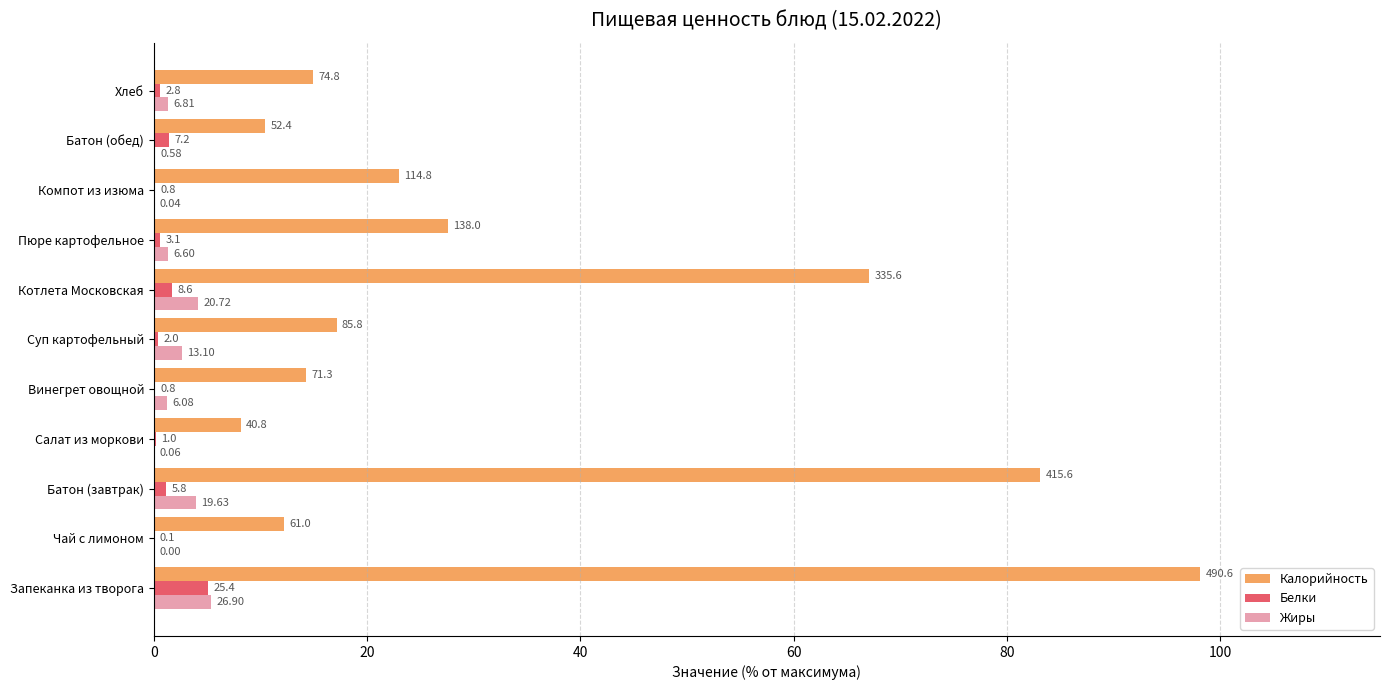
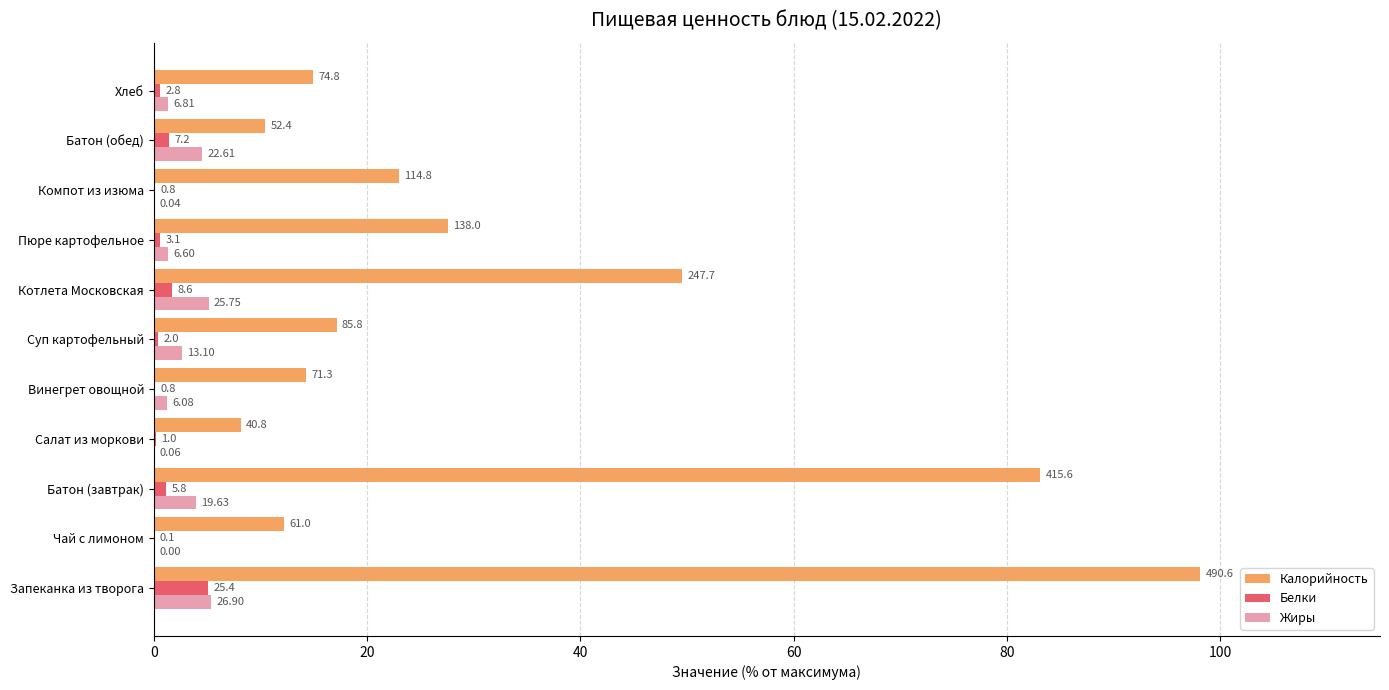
  {
    "Калорийность": {
-     "Котлета Московская": 335.6
+     "Котлета Московская": 247.7
    },
    "Жиры": {
-     "Батон (обед)": 0.58,
-     "Котлета Московская": 20.72,
+     "Батон (обед)": 22.61,
+     "Котлета Московская": 25.75,
      "Чай с лимоном": 0.00
    }
  }
